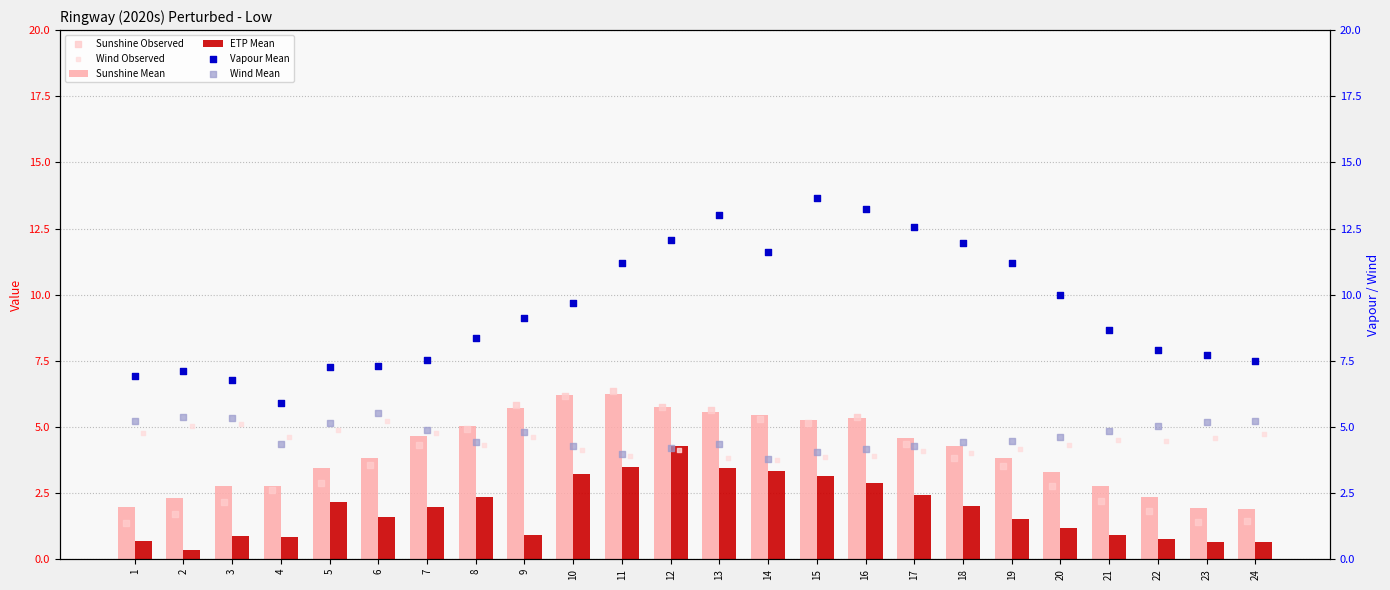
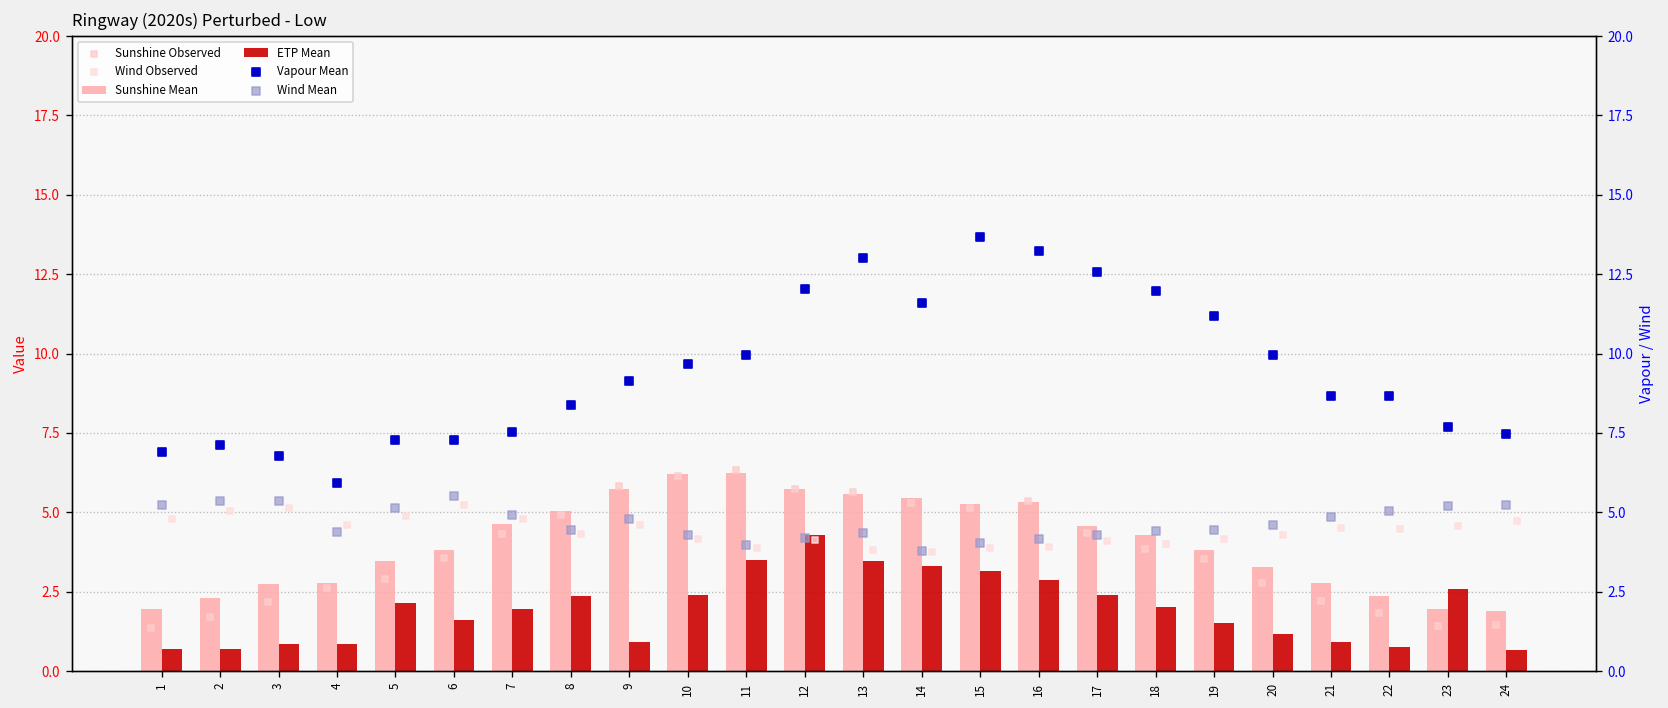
  {
    "ETP Mean": {
      "1": 0.7,
-     "2": 0.3,
+     "2": 0.7,
      "3": 0.9,
      "4": 0.8,
      "5": 2.2,
      "6": 1.6,
      "7": 2.0,
      "8": 2.4,
      "9": 0.9,
-     "10": 3.2,
+     "10": 2.4,
      "11": 3.5,
      "12": 4.3,
      "13": 3.5,
      "14": 3.3,
      "15": 3.2,
      "16": 2.9,
      "17": 2.4,
      "18": 2.0,
      "19": 1.5,
      "20": 1.2,
      "21": 0.9,
      "22": 0.8,
-     "23": 0.7,
+     "23": 2.6,
      "24": 0.7
    },
    "Vapour Mean": {
-     "11": 11.2,
-     "22": 7.9
+     "11": 10.0,
+     "22": 8.7
    }
  }
